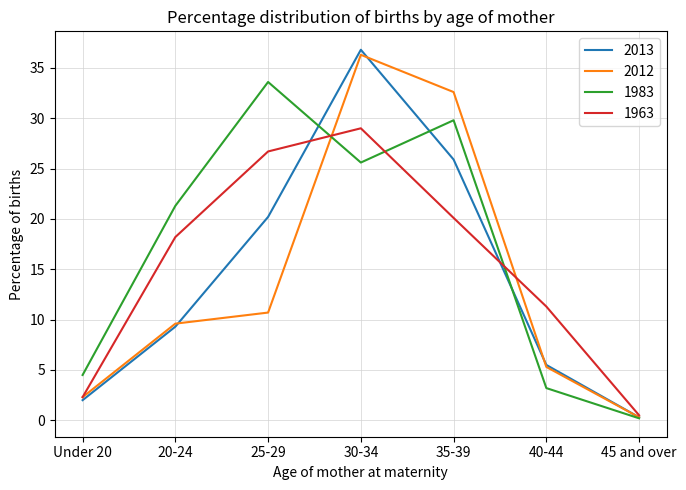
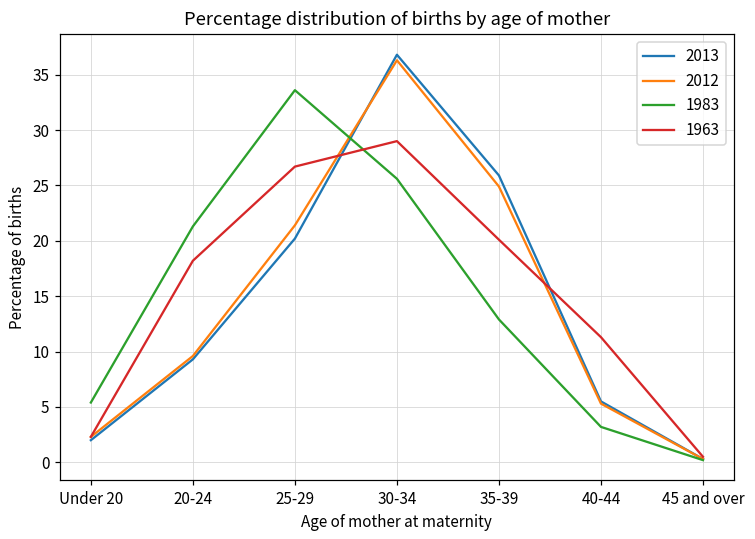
  {
    "2013": {
      "Under 20": 2.0,
      "20-24": 9.3,
      "25-29": 20.2,
      "30-34": 36.8,
      "35-39": 25.9
    },
    "2012": {
      "20-24": 9.6,
-     "25-29": 10.7,
+     "25-29": 21.4,
      "30-34": 36.3,
-     "35-39": 32.6
+     "35-39": 24.9
    },
    "1983": {
-     "Under 20": 4.5,
+     "Under 20": 5.4,
      "20-24": 21.3,
      "25-29": 33.6,
      "30-34": 25.6,
-     "35-39": 29.8,
+     "35-39": 12.9,
      "40-44": 3.2
    },
    "1963": {
      "20-24": 18.2,
      "25-29": 26.7,
      "30-34": 29.0,
      "35-39": 20.1,
      "40-44": 11.3
    }
  }
